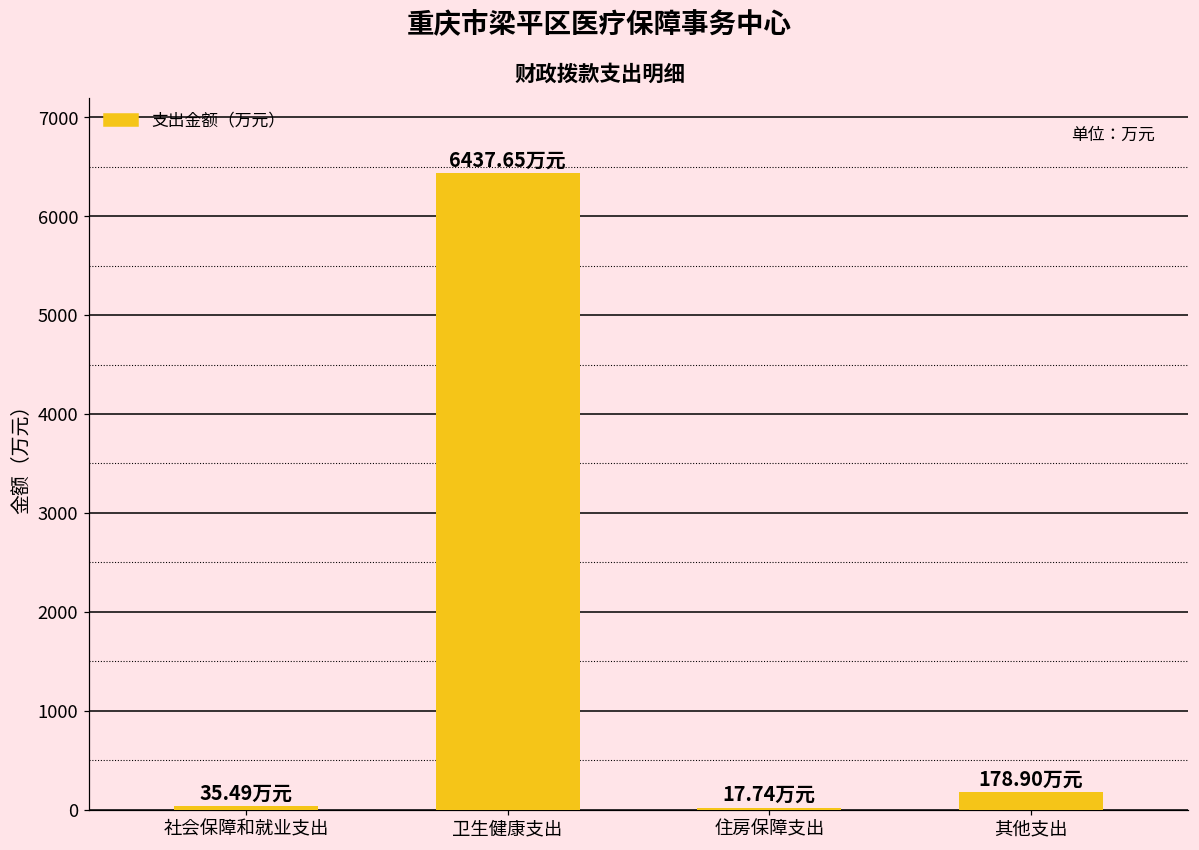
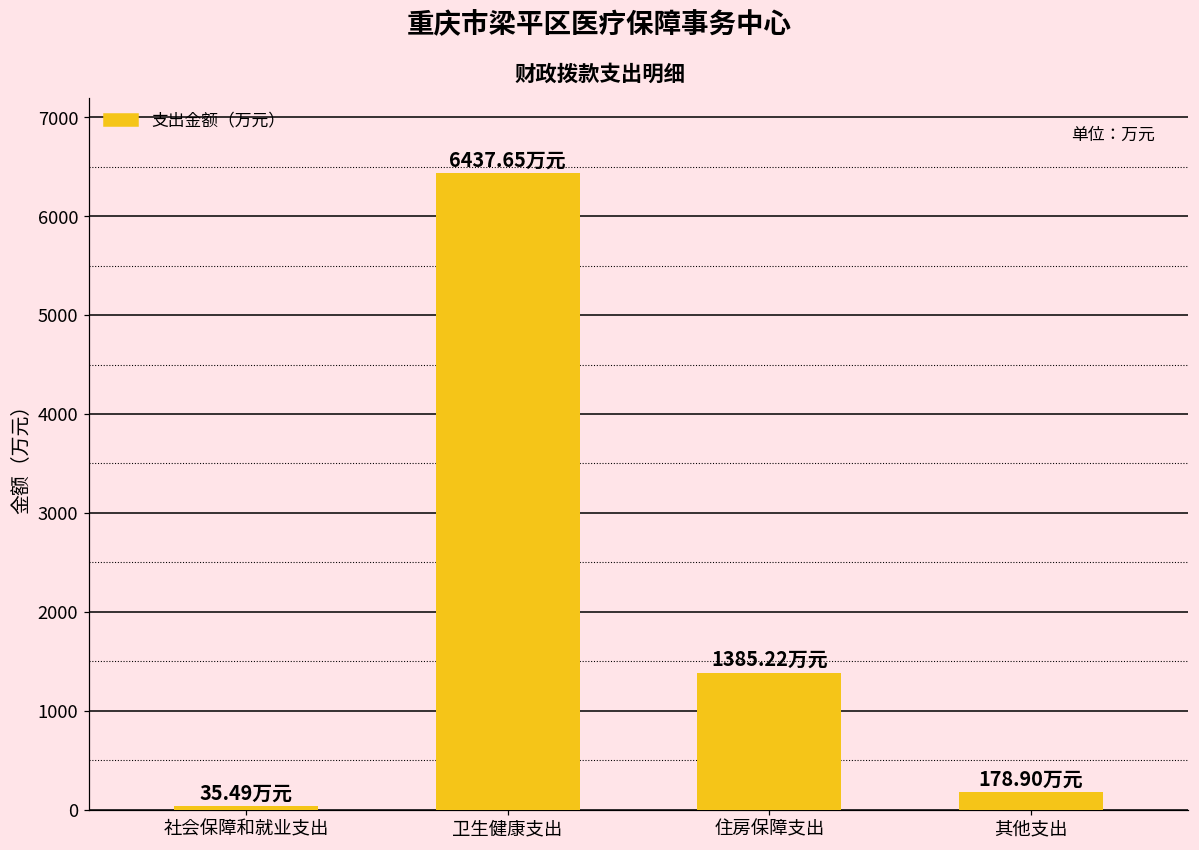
  {
    "社会保障和就业支出": 35.49,
    "卫生健康支出": 6437.65,
-   "住房保障支出": 17.74,
+   "住房保障支出": 1385.22,
    "其他支出": 178.90
  }
